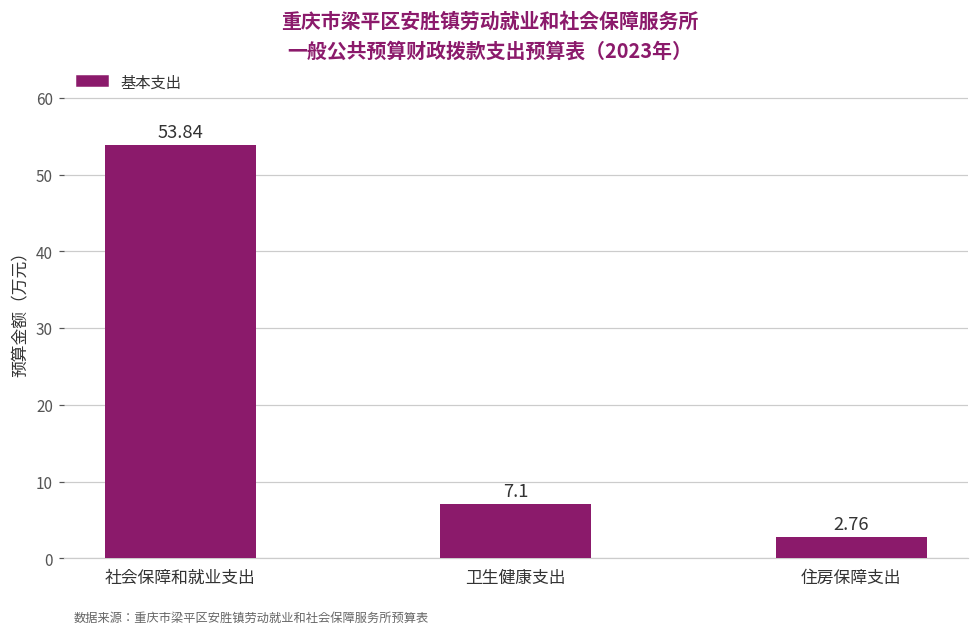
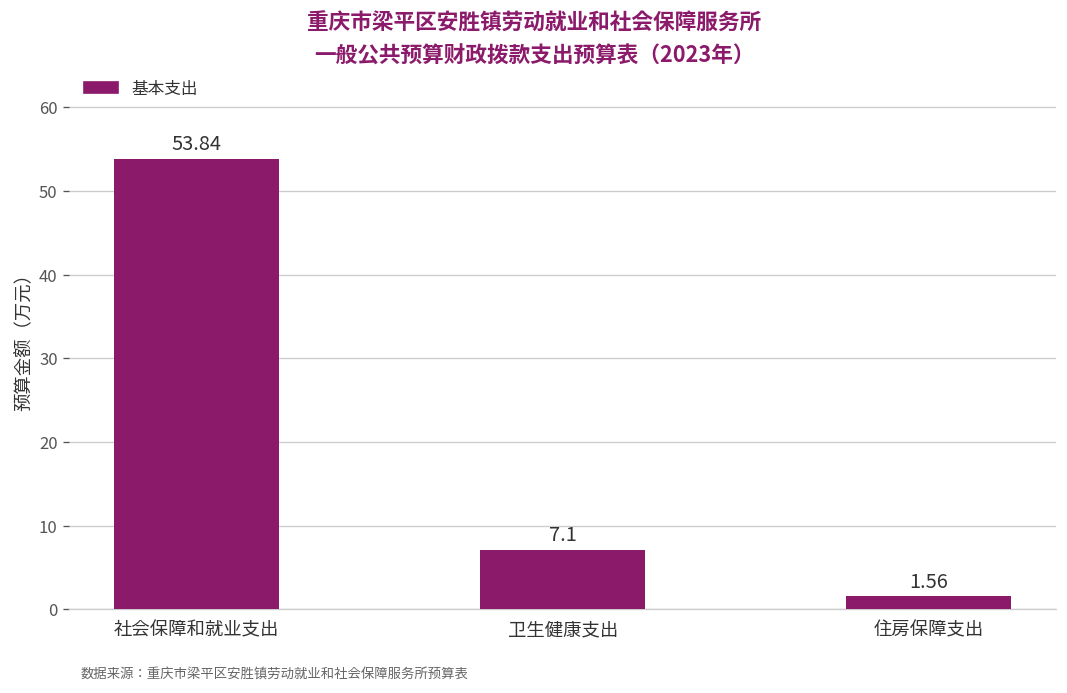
  {
    "社会保障和就业支出": 53.84,
    "卫生健康支出": 7.1,
-   "住房保障支出": 2.76
+   "住房保障支出": 1.56
  }
